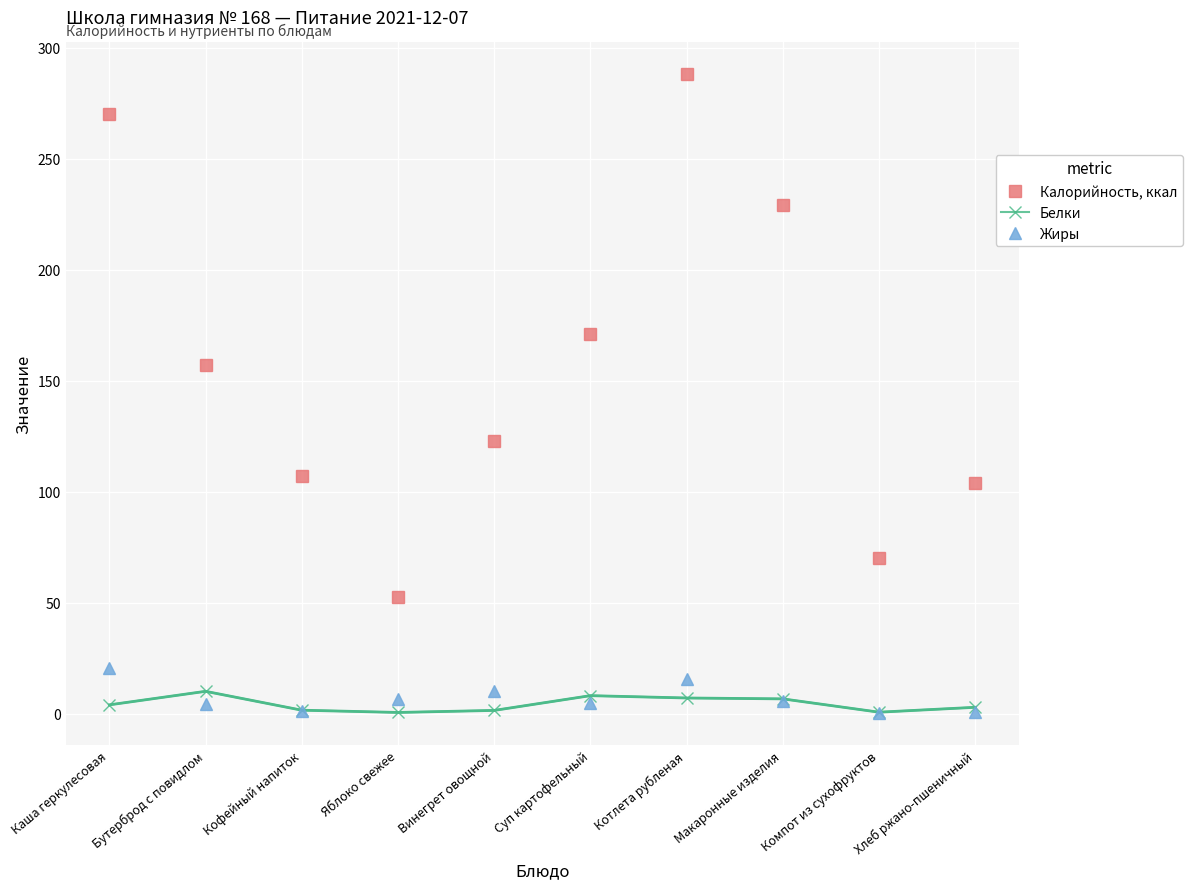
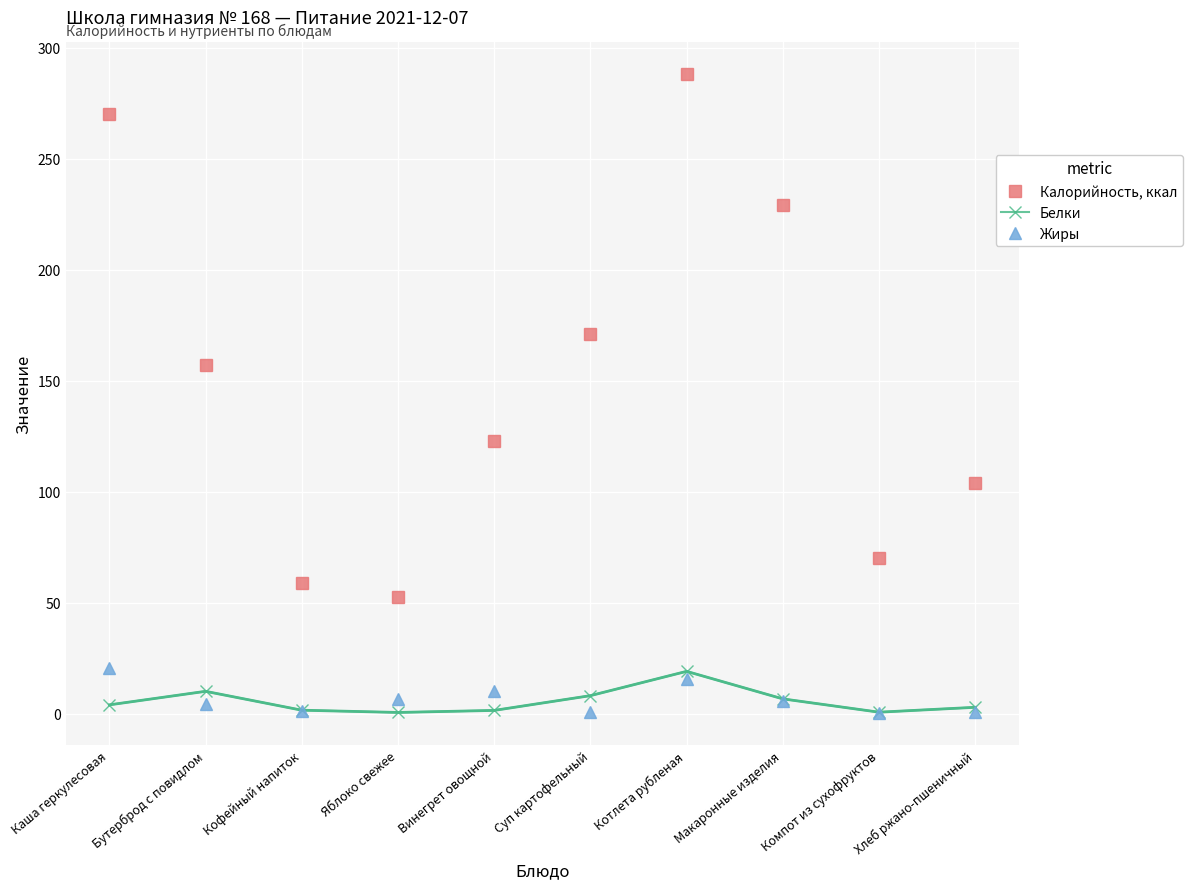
  {
    "Калорийность, ккал": {
      "Каша геркулесовая": 270,
      "Бутерброд с повидлом": 157,
-     "Кофейный напиток": 107,
+     "Кофейный напиток": 59,
      "Яблоко свежее": 52,
      "Винегрет овощной": 123,
      "Суп картофельный": 171,
      "Котлета рубленая": 288,
      "Макаронные изделия": 229,
      "Компот из сухофруктов": 70,
      "Хлеб ржано-пшеничный": 104
    },
    "Белки": {
      "Каша геркулесовая": 4,
      "Бутерброд с повидлом": 10,
      "Яблоко свежее": 0,
      "Винегрет овощной": 1,
      "Суп картофельный": 8,
-     "Котлета рубленая": 7,
+     "Котлета рубленая": 19,
      "Хлеб ржано-пшеничный": 3
    },
    "Жиры": {
      "Каша геркулесовая": 21,
      "Бутерброд с повидлом": 4,
      "Яблоко свежее": 7,
      "Винегрет овощной": 10,
-     "Суп картофельный": 5,
+     "Суп картофельный": 1,
      "Котлета рубленая": 15,
      "Хлеб ржано-пшеничный": 1
    }
  }
